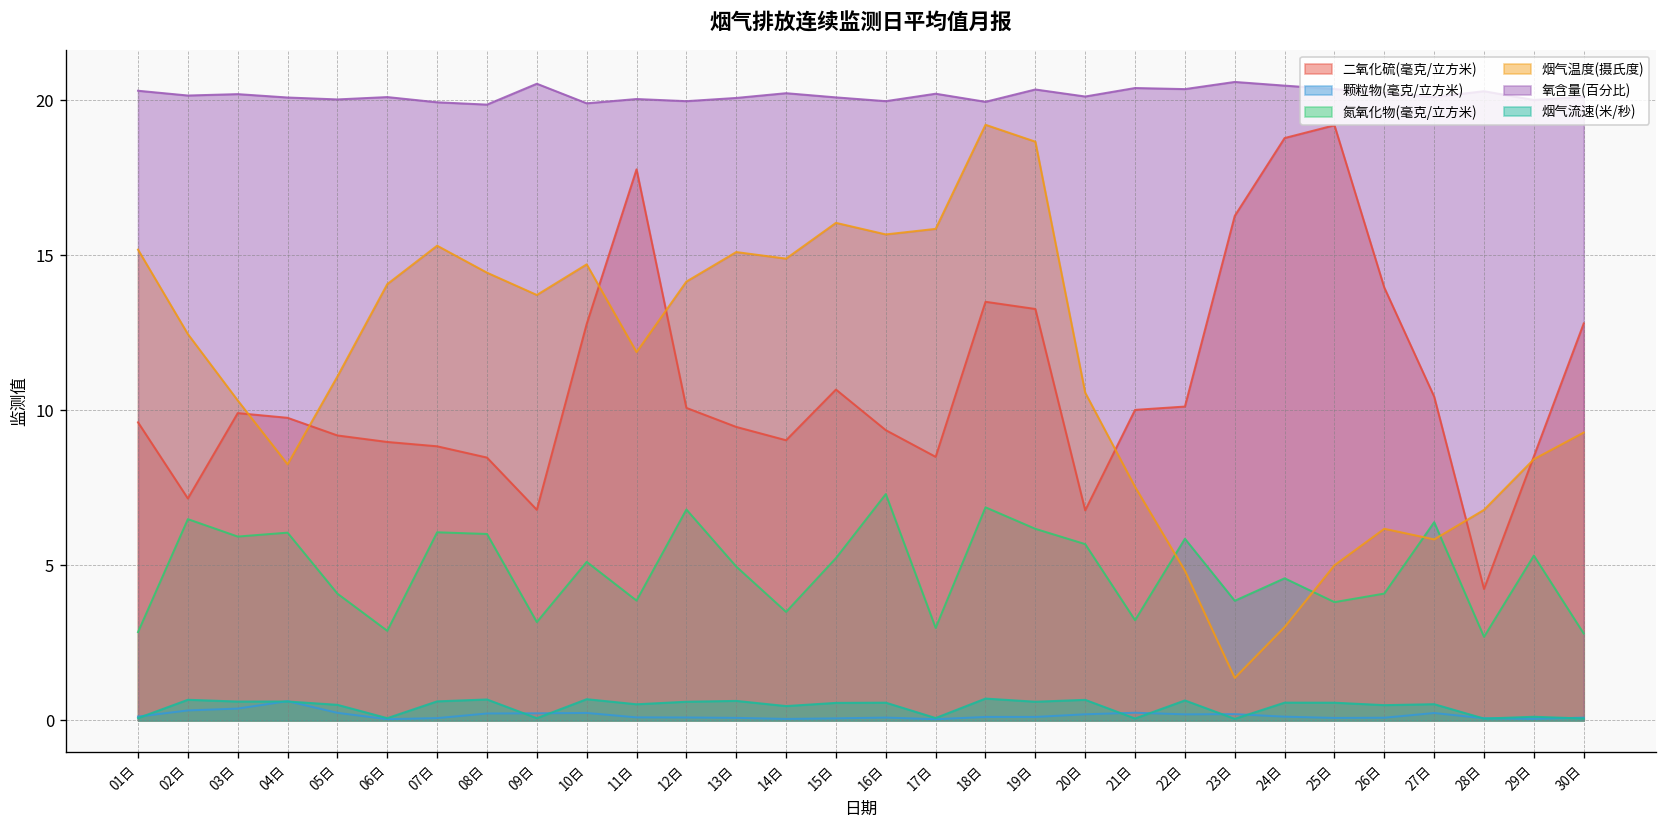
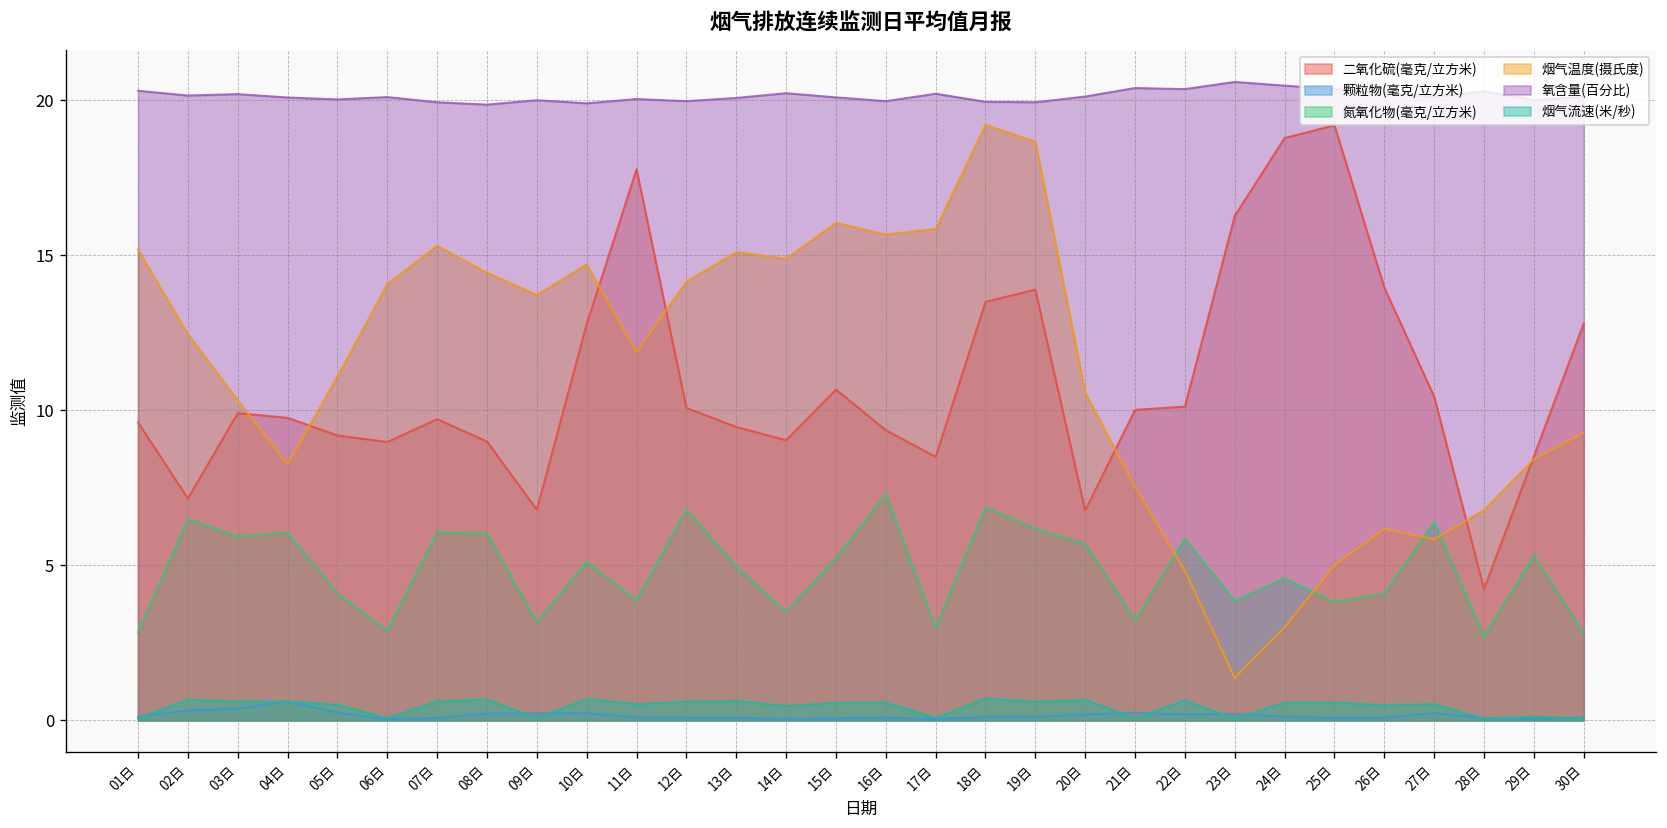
  {
    "二氧化硫(毫克/立方米)": {
      "01日": 9.6,
      "02日": 7.2,
      "03日": 9.9,
      "04日": 9.8,
      "05日": 9.2,
      "06日": 9.0,
-     "07日": 8.8,
-     "08日": 8.5,
+     "07日": 9.7,
+     "08日": 9.0,
      "09日": 6.8,
      "10日": 12.8,
      "11日": 17.8,
      "12日": 10.1,
      "13日": 9.5,
      "14日": 9.0,
      "15日": 10.7,
      "16日": 9.4,
      "17日": 8.5,
      "18日": 13.5,
-     "19日": 13.3,
+     "19日": 13.9,
      "20日": 6.8,
      "21日": 10.0,
      "22日": 10.1,
      "23日": 16.3,
      "24日": 18.8,
      "25日": 19.2,
      "26日": 14.0,
      "27日": 10.4,
      "28日": 4.2,
      "30日": 12.8
    },
    "烟气温度(摄氏度)": {
      "01日": 15.2,
      "02日": 12.5,
      "03日": 10.3,
      "04日": 8.3,
      "05日": 11.1,
      "06日": 14.1,
      "07日": 15.3,
      "08日": 14.4,
      "09日": 13.7,
      "10日": 14.7,
      "11日": 11.9,
      "12日": 14.2,
      "13日": 15.1,
      "14日": 14.9,
      "15日": 16.0,
      "16日": 15.7,
      "17日": 15.9,
      "18日": 19.2,
      "19日": 18.7,
      "20日": 10.6,
      "21日": 7.5,
      "22日": 4.8,
      "23日": 1.4,
      "24日": 3.0,
      "25日": 5.0,
      "26日": 6.2,
      "27日": 5.8,
      "28日": 6.8,
      "30日": 9.3
    },
    "氧含量(百分比)": {
      "01日": 20.3,
      "02日": 20.2,
      "03日": 20.2,
      "04日": 20.1,
      "05日": 20.0,
      "06日": 20.1,
      "07日": 19.9,
      "08日": 19.9,
-     "09日": 20.5,
+     "09日": 20.0,
      "10日": 19.9,
      "11日": 20.0,
      "12日": 20.0,
      "13日": 20.1,
      "14日": 20.2,
      "15日": 20.1,
      "16日": 20.0,
      "17日": 20.2,
      "18日": 20.0,
-     "19日": 20.4,
+     "19日": 19.9,
      "20日": 20.1,
      "21日": 20.4,
      "22日": 20.4,
      "23日": 20.6,
      "24日": 20.5
    }
  }
